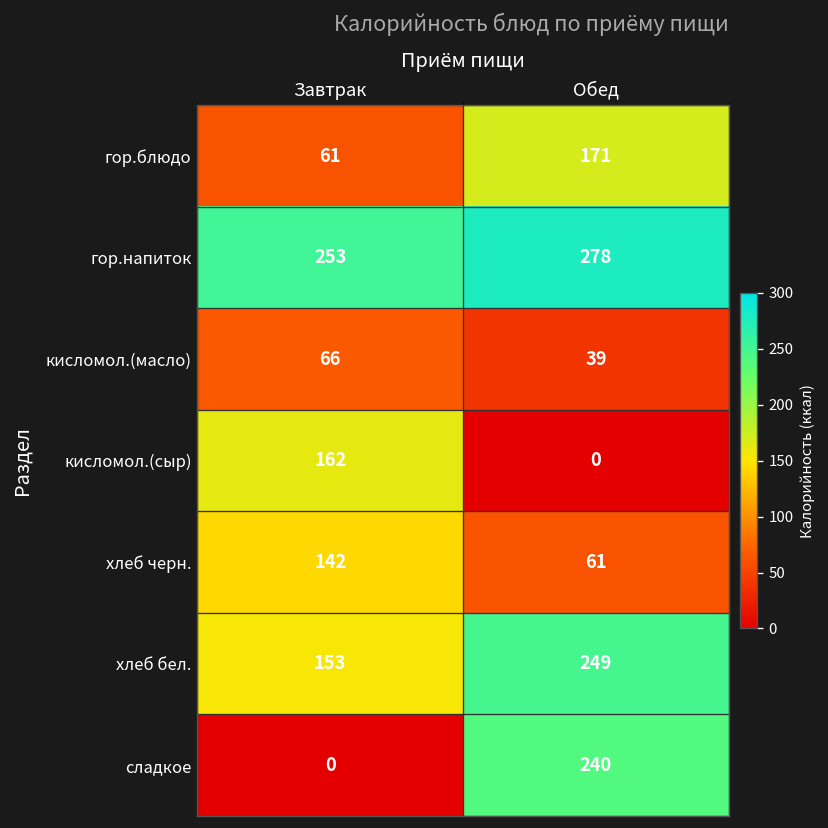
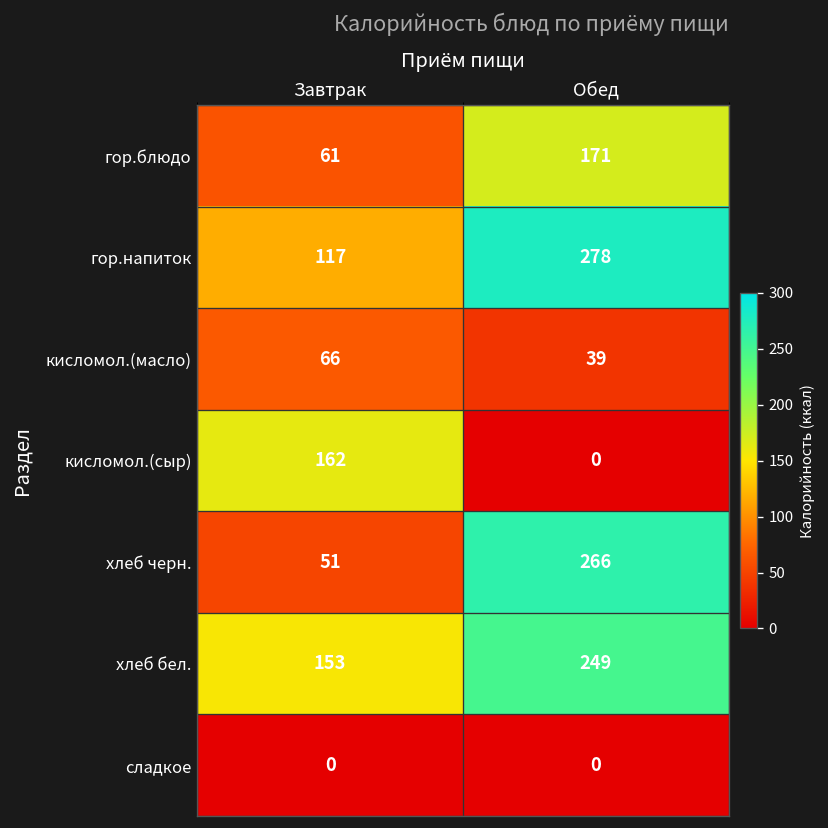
  {
    "гор.блюдо": {
      "Завтрак": 61,
      "Обед": 171
    },
    "гор.напиток": {
-     "Завтрак": 253,
+     "Завтрак": 117,
      "Обед": 278
    },
    "кисломол.(масло)": {
      "Завтрак": 66,
      "Обед": 39
    },
    "кисломол.(сыр)": {
      "Завтрак": 162,
      "Обед": 0
    },
    "хлеб черн.": {
-     "Завтрак": 142,
-     "Обед": 61
+     "Завтрак": 51,
+     "Обед": 266
    },
    "хлеб бел.": {
      "Завтрак": 153,
      "Обед": 249
    },
    "сладкое": {
      "Завтрак": 0,
-     "Обед": 240
+     "Обед": 0
    }
  }
